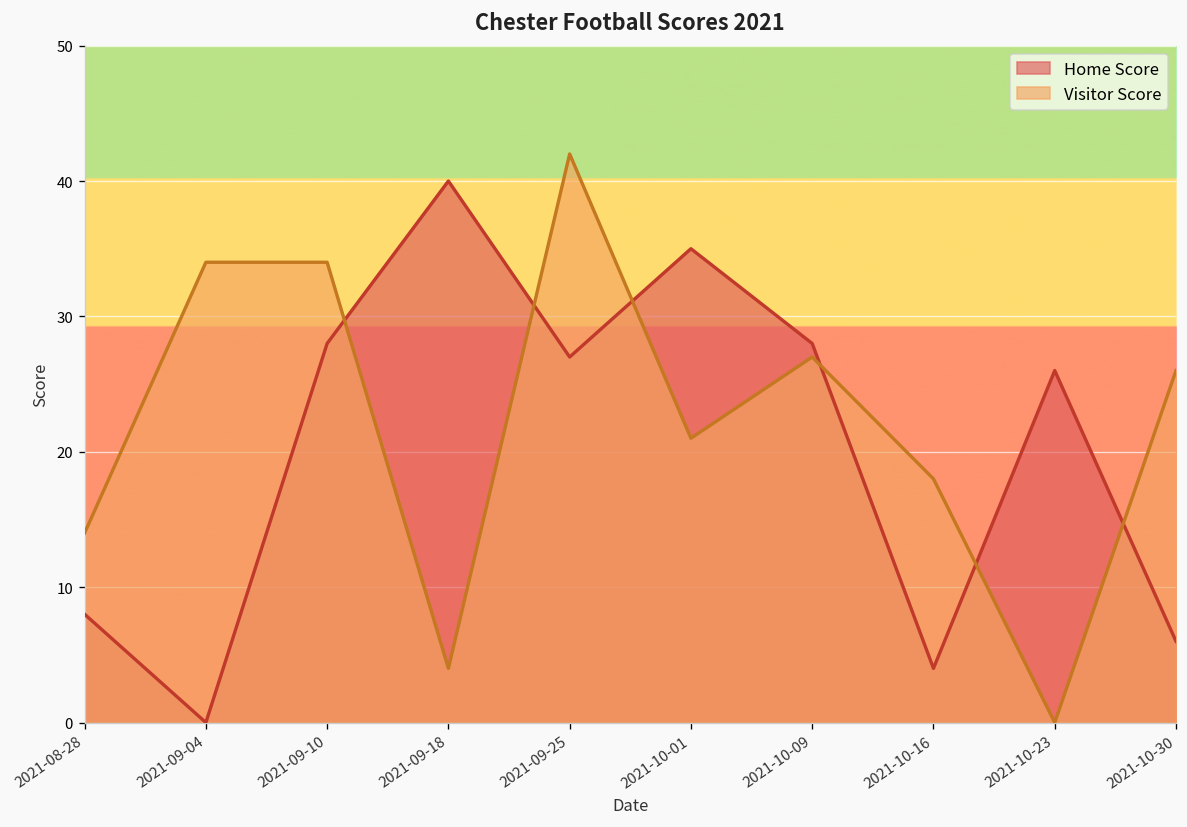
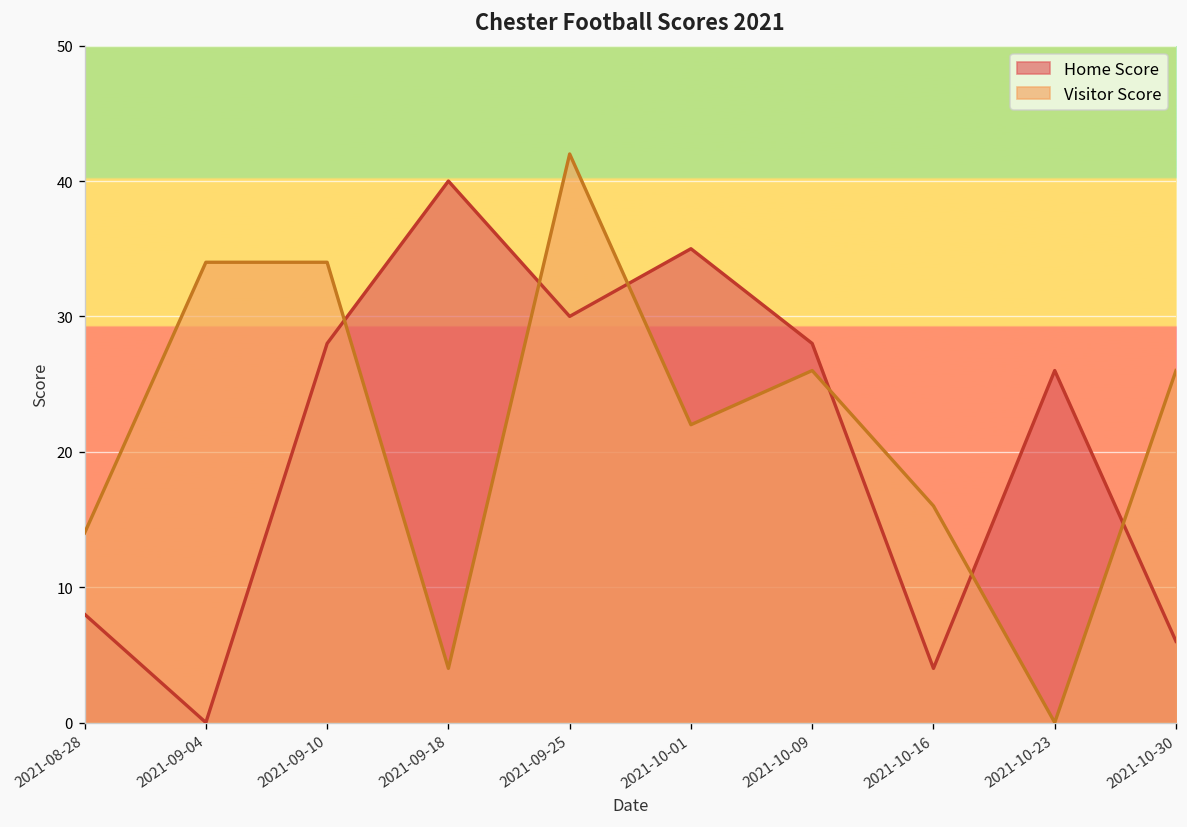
  {
    "Home Score": {
      "2021-08-28": 8,
      "2021-09-04": 0,
      "2021-09-10": 28,
      "2021-09-18": 40,
-     "2021-09-25": 27,
+     "2021-09-25": 30,
      "2021-10-01": 35,
      "2021-10-09": 28,
      "2021-10-16": 4,
      "2021-10-23": 26,
      "2021-10-30": 6
    },
    "Visitor Score": {
      "2021-08-28": 14,
      "2021-09-04": 34,
      "2021-09-10": 34,
      "2021-09-18": 4,
      "2021-09-25": 42,
-     "2021-10-01": 21,
-     "2021-10-09": 27,
-     "2021-10-16": 18,
+     "2021-10-01": 22,
+     "2021-10-09": 26,
+     "2021-10-16": 16,
      "2021-10-23": 0,
      "2021-10-30": 26
    }
  }
